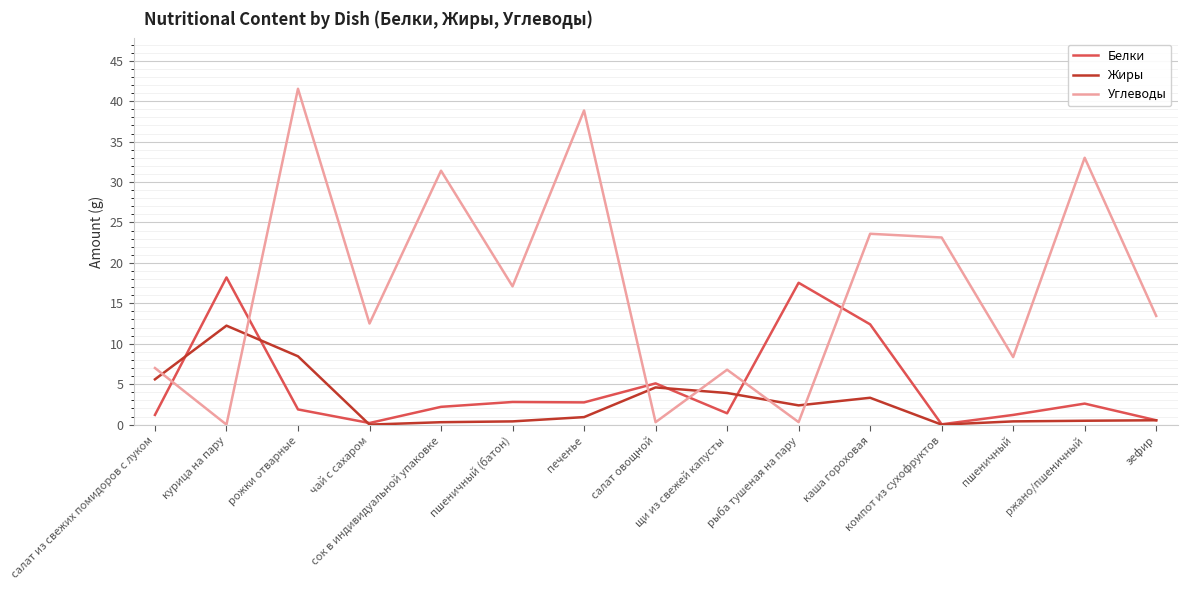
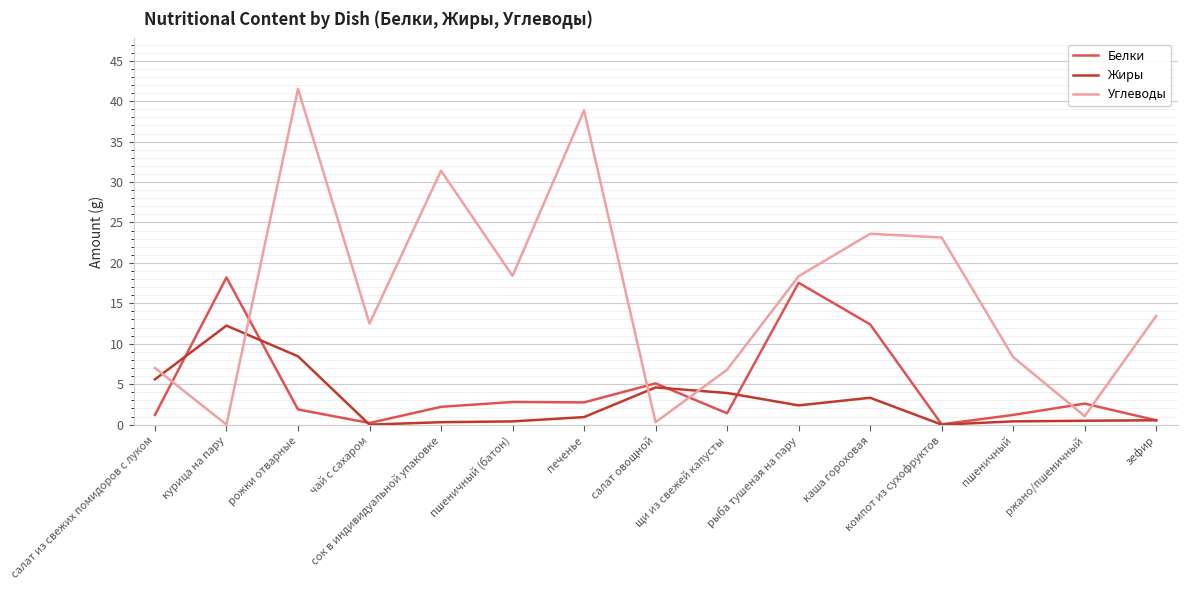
  {
    "Углеводы": {
      "салат из свежих помидоров с луком": 7,
      "курица на пару": 0,
      "рожки отварные": 42,
      "чай с сахаром": 13,
      "сок в индивидуальной упаковке": 31,
-     "пшеничный (батон)": 17,
+     "пшеничный (батон)": 18,
      "печенье": 39,
      "салат овощной": 0,
      "щи из свежей капусты": 7,
-     "рыба тушеная на пару": 0,
+     "рыба тушеная на пару": 18,
      "каша гороховая": 24,
      "компот из сухофруктов": 23,
      "пшеничный": 8,
-     "ржано/пшеничный": 33,
+     "ржано/пшеничный": 1,
      "зефир": 13
    }
  }
